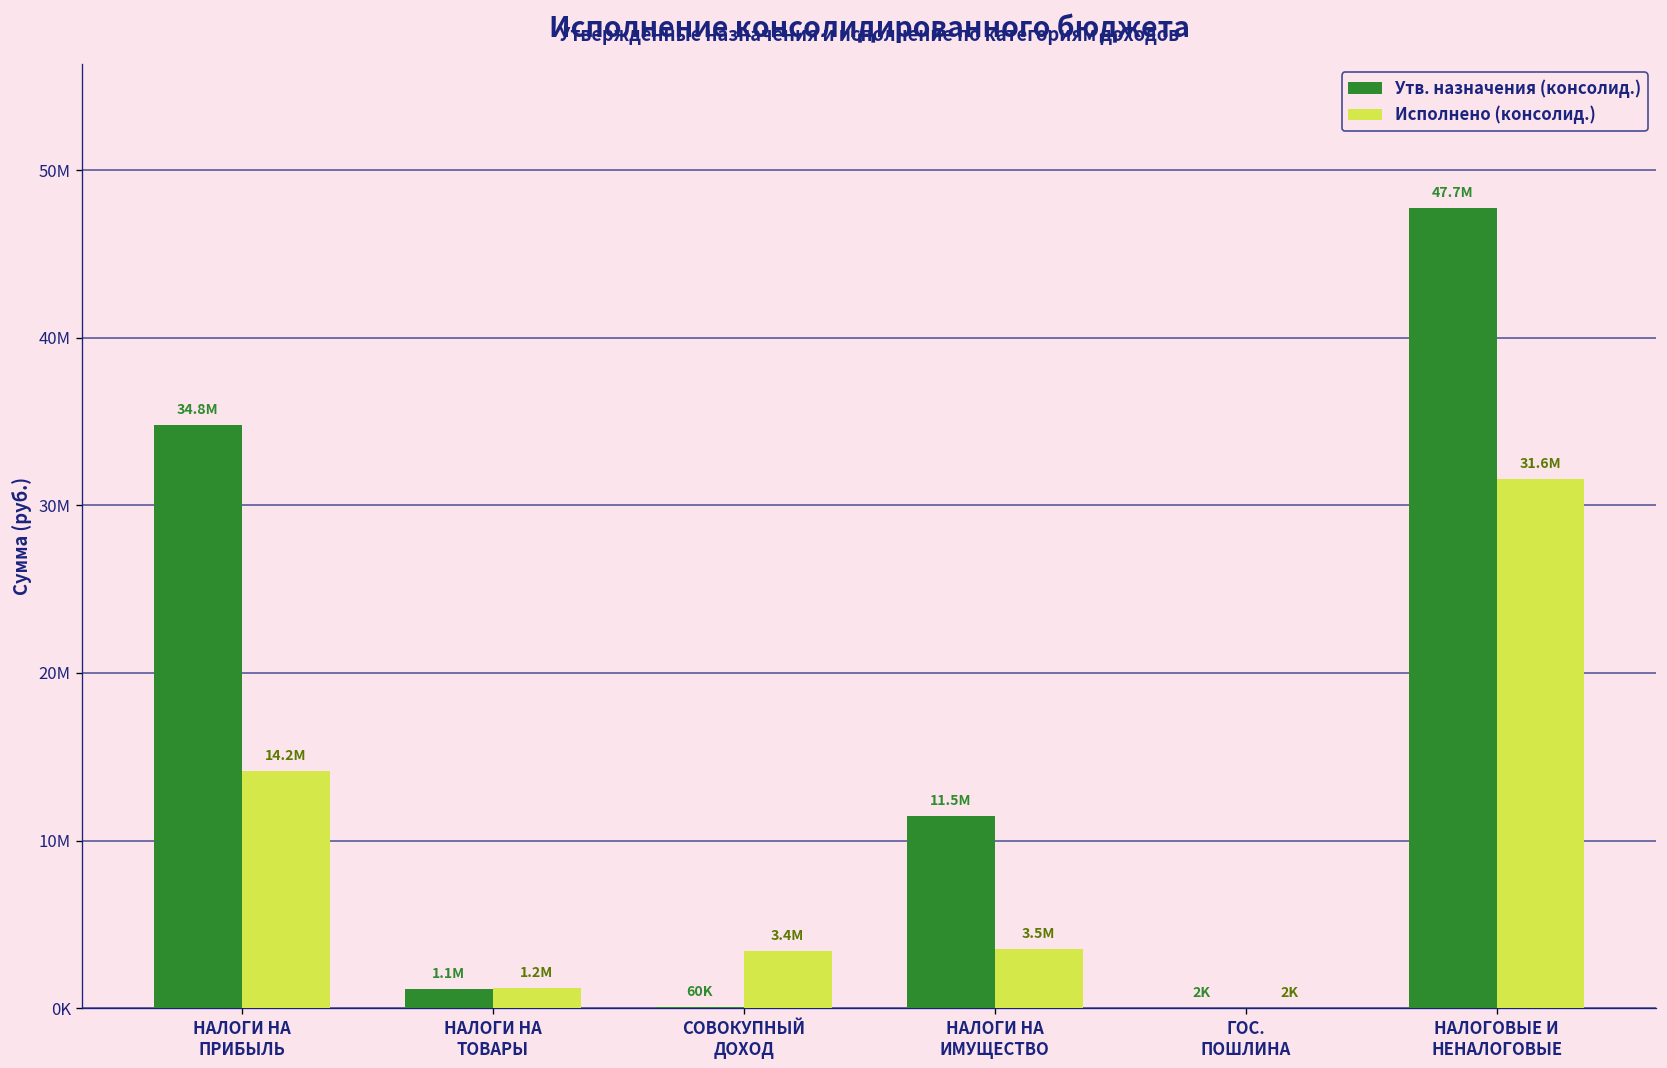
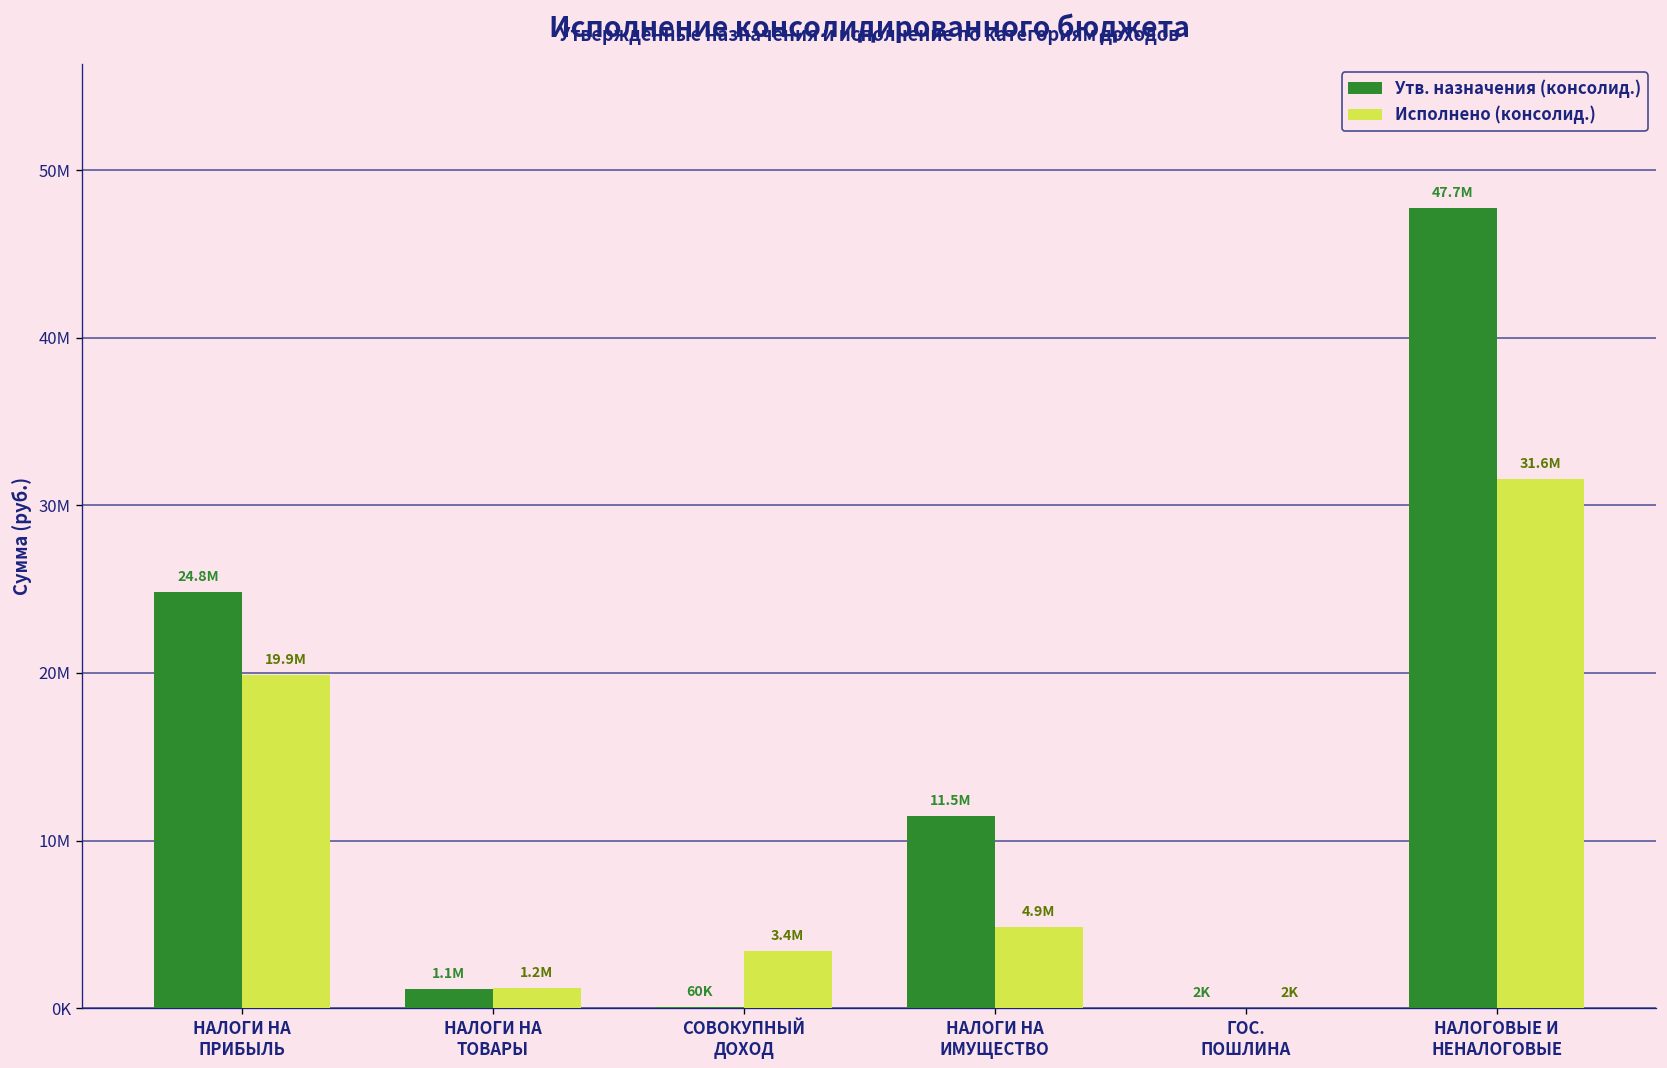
  {
    "Утв. назначения (консолид.)": {
-     "НАЛОГИ НА ПРИБЫЛЬ": "34.8M",
+     "НАЛОГИ НА ПРИБЫЛЬ": "24.8M",
      "НАЛОГИ НА ТОВАРЫ": "1.1M",
      "СОВОКУПНЫЙ ДОХОД": "60K",
      "НАЛОГИ НА ИМУЩЕСТВО": "11.5M",
      "ГОС. ПОШЛИНА": "2K",
      "НАЛОГОВЫЕ И НЕНАЛОГОВЫЕ": "47.7M"
    },
    "Исполнено (консолид.)": {
-     "НАЛОГИ НА ПРИБЫЛЬ": "14.2M",
+     "НАЛОГИ НА ПРИБЫЛЬ": "19.9M",
      "НАЛОГИ НА ТОВАРЫ": "1.2M",
      "СОВОКУПНЫЙ ДОХОД": "3.4M",
-     "НАЛОГИ НА ИМУЩЕСТВО": "3.5M",
+     "НАЛОГИ НА ИМУЩЕСТВО": "4.9M",
      "ГОС. ПОШЛИНА": "2K",
      "НАЛОГОВЫЕ И НЕНАЛОГОВЫЕ": "31.6M"
    }
  }
